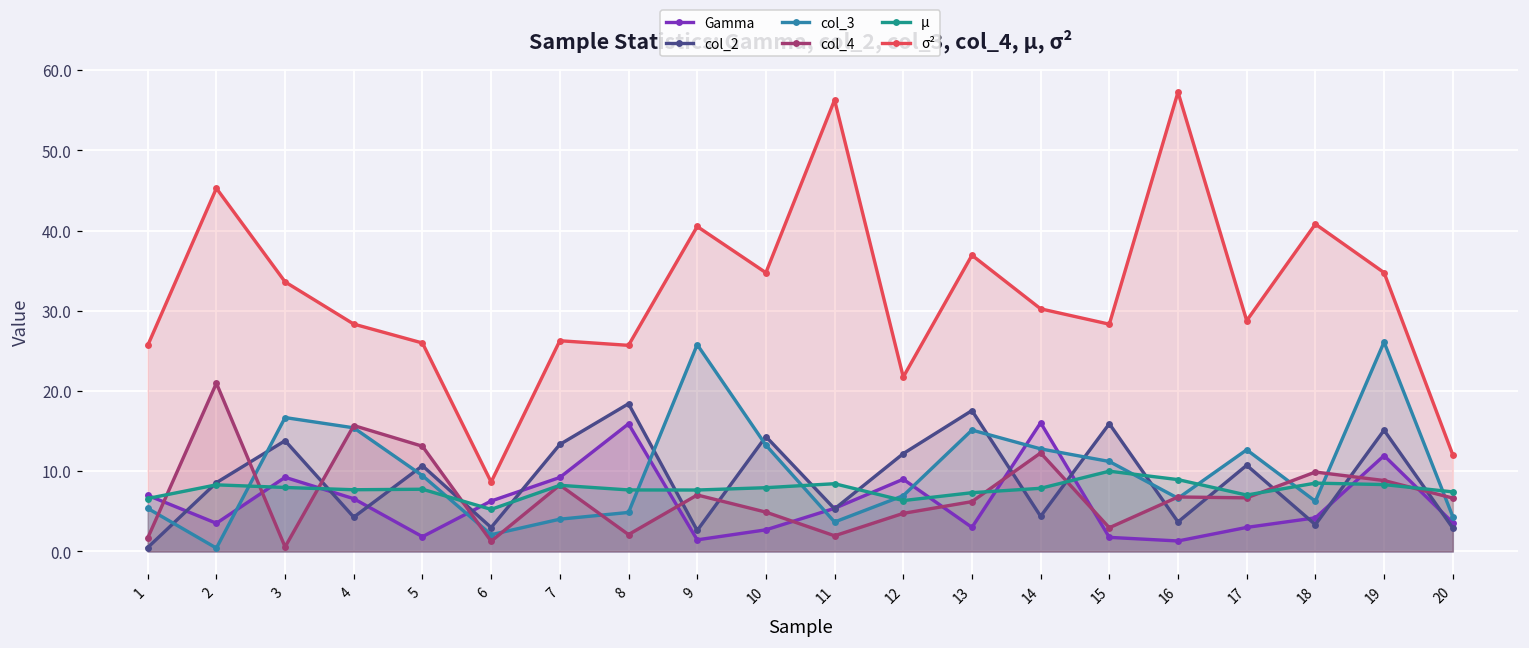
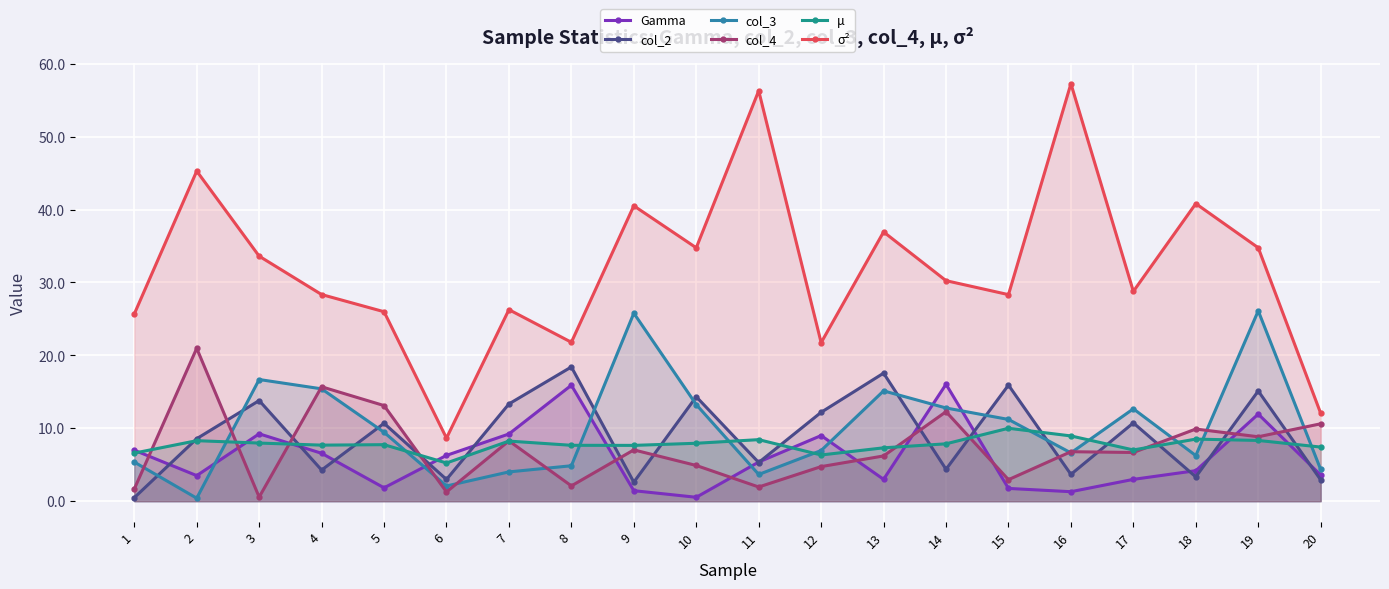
  {
    "Gamma": {
      "1": 7,
      "2": 4,
      "3": 9,
      "4": 7,
      "5": 2,
      "6": 6,
      "7": 9,
      "8": 16,
      "9": 1,
-     "10": 3,
+     "10": 1,
      "12": 9,
      "13": 3,
      "14": 16,
      "15": 2,
      "16": 1,
      "17": 3,
      "18": 4,
      "19": 12,
      "20": 4
    },
    "col_2": {
      "1": 0,
      "3": 14,
      "4": 4,
      "5": 11,
      "6": 3,
      "7": 13,
      "8": 18,
      "9": 3,
      "10": 14,
      "12": 12,
      "13": 18,
      "14": 4,
      "15": 16,
      "16": 4,
      "17": 11,
      "18": 3,
      "19": 15,
      "20": 3
    },
    "col_4": {
      "1": 2,
      "2": 21,
      "3": 1,
      "5": 13,
      "6": 1,
      "8": 2,
      "9": 7,
      "10": 5,
      "11": 2,
      "12": 5,
      "13": 6,
      "14": 12,
      "15": 3,
      "18": 10,
      "19": 9,
-     "20": 7
+     "20": 11
    },
    "σ²": {
      "1": 26,
      "2": 45,
      "3": 34,
      "4": 28,
      "5": 26,
      "6": 9,
      "7": 26,
-     "8": 26,
+     "8": 22,
      "9": 41,
      "10": 35,
      "11": 56,
      "12": 22,
      "13": 37,
      "14": 30,
      "15": 28,
      "16": 57,
      "17": 29,
      "18": 41,
      "19": 35,
      "20": 12
    }
  }
